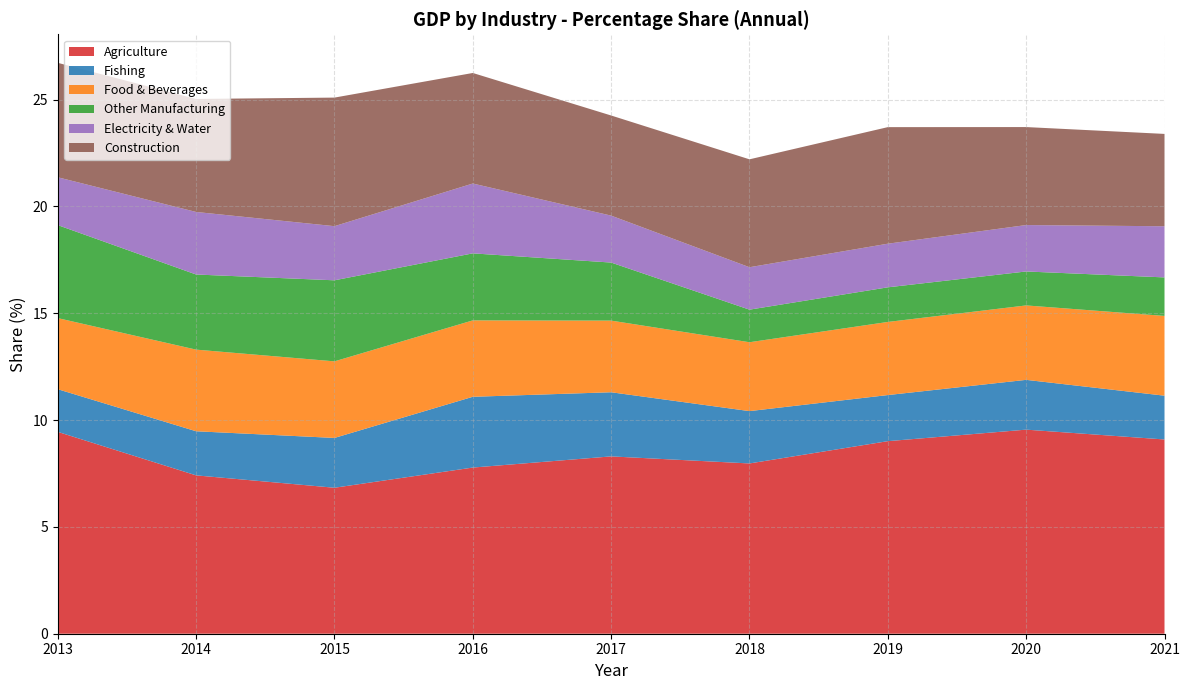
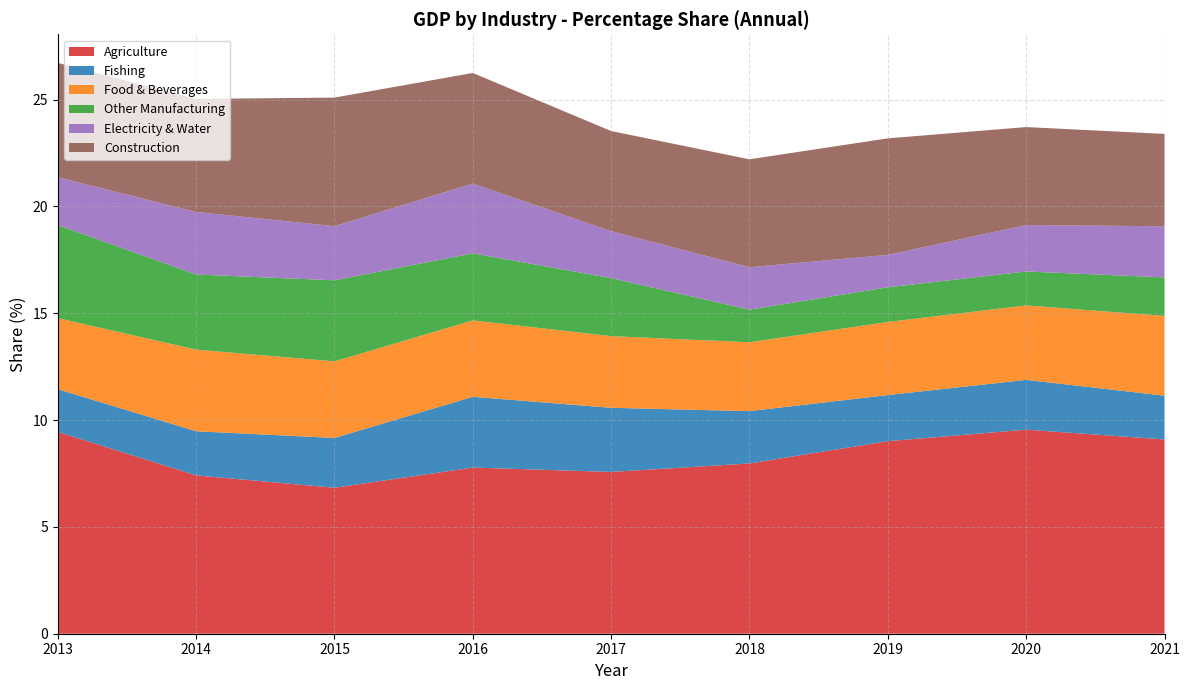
  {
    "Agriculture": {
      "2013": 9.4,
      "2014": 7.4,
      "2015": 6.8,
      "2016": 7.8,
-     "2017": 8.3,
+     "2017": 7.6,
      "2018": 8.0,
      "2019": 9.0,
      "2020": 9.6,
      "2021": 9.1
    },
    "Fishing": {
      "2013": 2.0,
      "2014": 2.1,
      "2015": 2.3,
      "2016": 3.3,
      "2017": 3.0,
      "2018": 2.4,
      "2019": 2.2,
      "2020": 2.3,
      "2021": 2.0
    },
    "Food & Beverages": {
      "2013": 3.3,
      "2014": 3.8,
      "2015": 3.6,
      "2016": 3.6,
      "2017": 3.4,
      "2018": 3.2,
      "2019": 3.4,
      "2020": 3.5,
      "2021": 3.7
    },
    "Other Manufacturing": {
      "2013": 4.4,
      "2014": 3.5,
      "2015": 3.8,
      "2016": 3.1,
      "2017": 2.7,
      "2018": 1.5,
      "2019": 1.6,
      "2020": 1.6,
      "2021": 1.8
    },
    "Electricity & Water": {
      "2013": 2.2,
      "2014": 2.9,
      "2015": 2.5,
      "2016": 3.3,
      "2017": 2.2,
      "2018": 2.0,
-     "2019": 2.0,
+     "2019": 1.5,
      "2020": 2.2,
      "2021": 2.4
    },
    "Construction": {
      "2013": 5.4,
      "2015": 6.0,
      "2016": 5.2,
      "2017": 4.7,
      "2018": 5.1,
      "2019": 5.5,
      "2020": 4.6,
      "2021": 4.3
    }
  }
